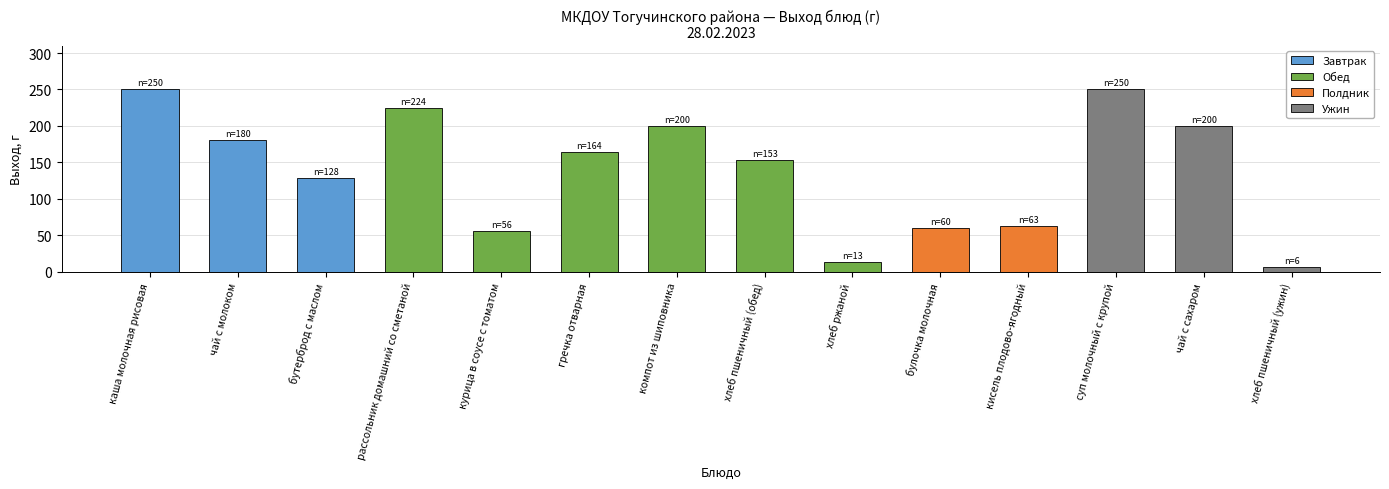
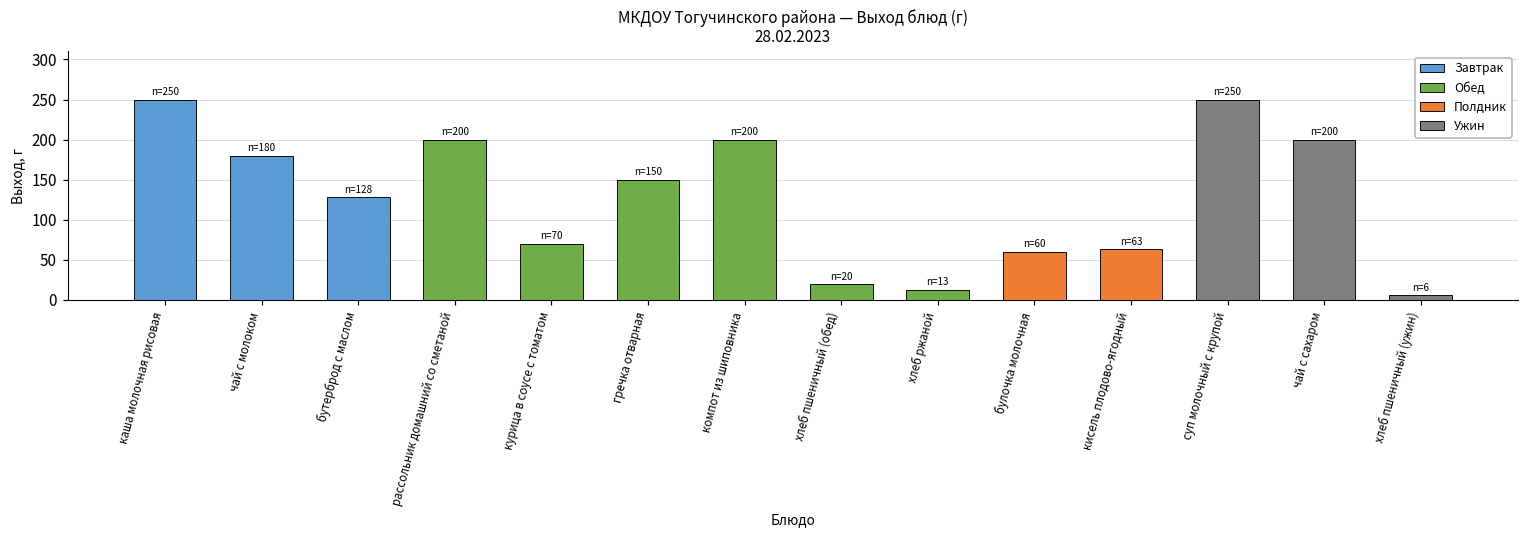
  {
    "каша молочная рисовая": 250,
    "чай с молоком": 180,
    "бутерброд с маслом": 128,
-   "рассольник домашний со сметаной": 224,
-   "курица в соусе с томатом": 56,
-   "гречка отварная": 164,
+   "рассольник домашний со сметаной": 200,
+   "курица в соусе с томатом": 70,
+   "гречка отварная": 150,
    "компот из шиповника": 200,
-   "хлеб пшеничный (обед)": 153,
+   "хлеб пшеничный (обед)": 20,
    "хлеб ржаной": 13,
    "булочка молочная": 60,
    "кисель плодово-ягодный": 63,
    "суп молочный с крупой": 250,
    "чай с сахаром": 200,
    "хлеб пшеничный (ужин)": 6
  }
